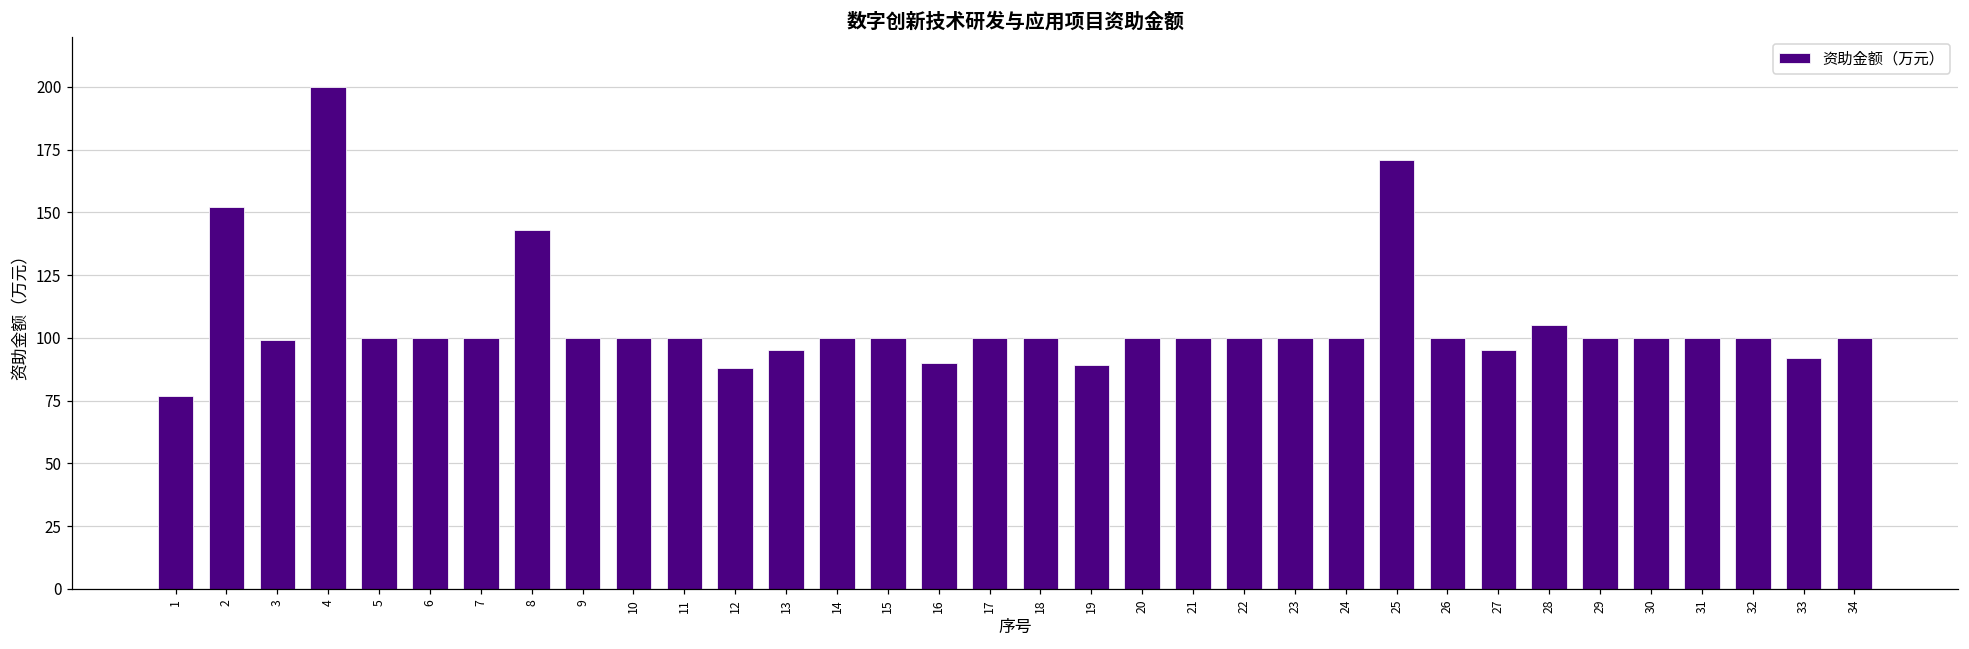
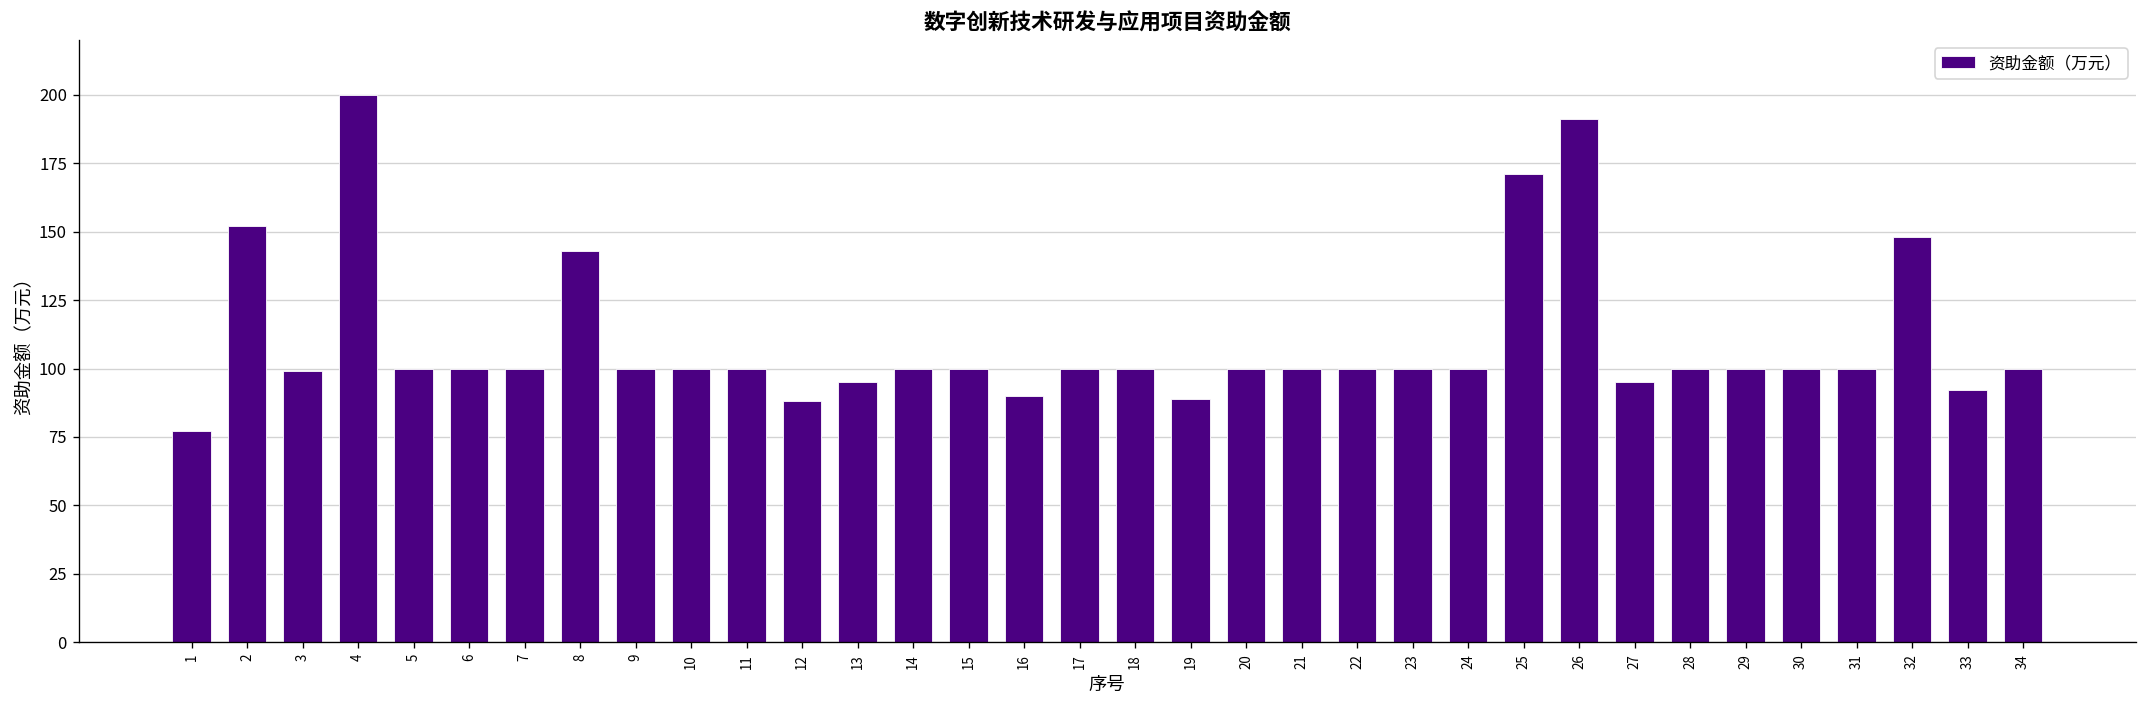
  {
    "1": 77,
    "2": 152,
    "3": 99,
    "4": 200,
    "5": 100,
    "6": 100,
    "7": 100,
    "8": 143,
    "9": 100,
    "10": 100,
    "11": 100,
    "12": 88,
    "13": 95,
    "14": 100,
    "15": 100,
    "16": 90,
    "17": 100,
    "18": 100,
    "19": 89,
    "20": 100,
    "21": 100,
    "22": 100,
    "23": 100,
    "24": 100,
    "25": 171,
-   "26": 100,
+   "26": 191,
    "27": 95,
-   "28": 105,
+   "28": 100,
    "29": 100,
    "30": 100,
    "31": 100,
-   "32": 100,
+   "32": 148,
    "33": 92,
    "34": 100
  }
